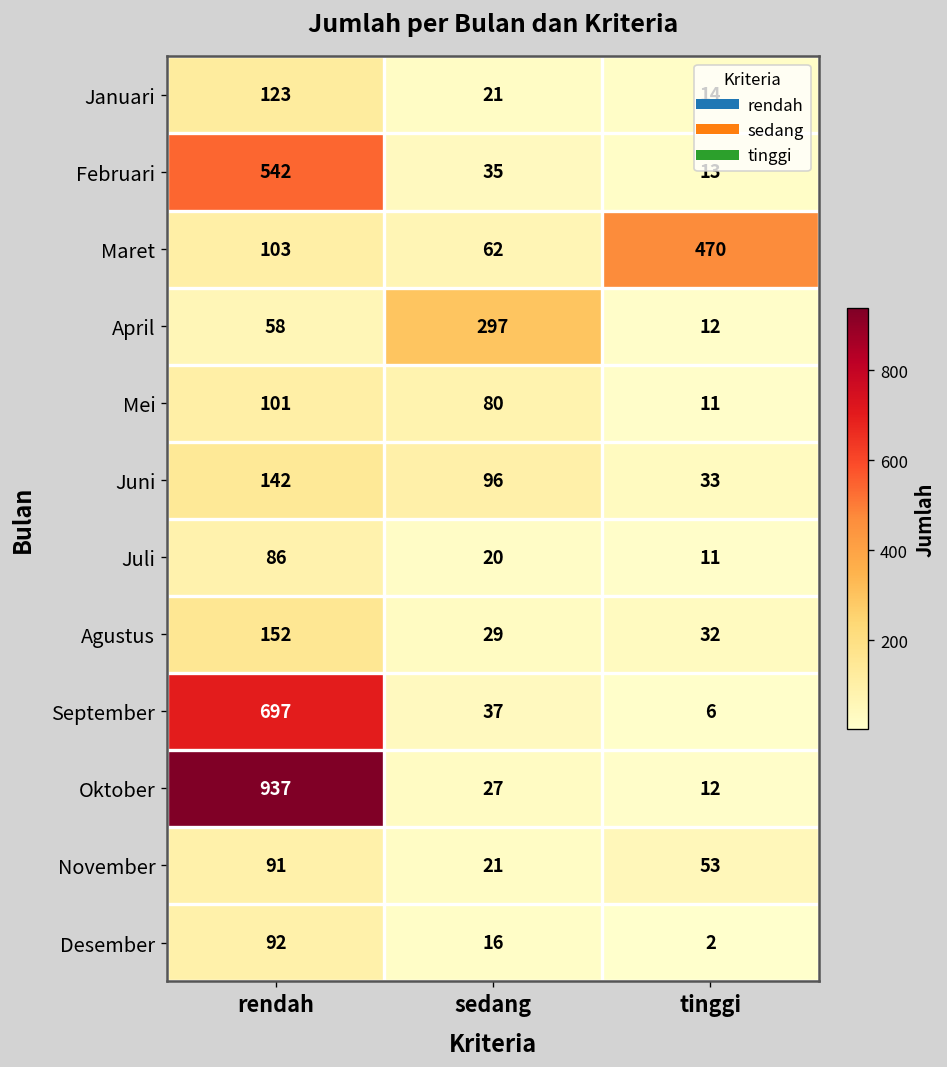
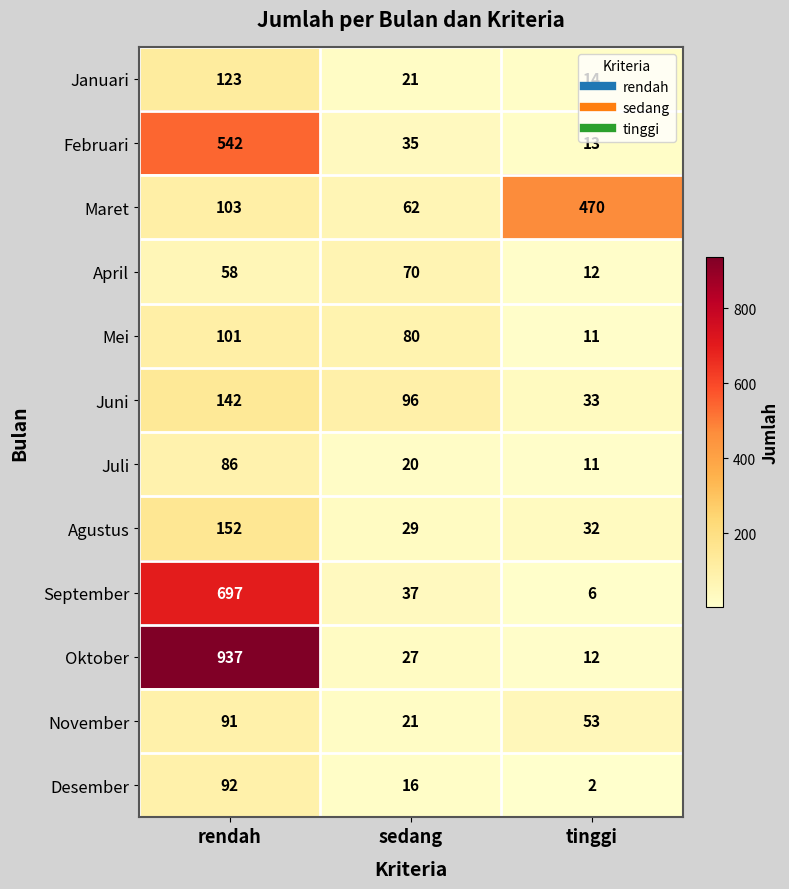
  {
    "Januari": {
      "rendah": 123,
      "sedang": 21
    },
    "Februari": {
      "rendah": 542,
      "sedang": 35
    },
    "Maret": {
      "rendah": 103,
      "sedang": 62,
      "tinggi": 470
    },
    "April": {
      "rendah": 58,
-     "sedang": 297,
+     "sedang": 70,
      "tinggi": 12
    },
    "Mei": {
      "rendah": 101,
      "sedang": 80,
      "tinggi": 11
    },
    "Juni": {
      "rendah": 142,
      "sedang": 96,
      "tinggi": 33
    },
    "Juli": {
      "rendah": 86,
      "sedang": 20,
      "tinggi": 11
    },
    "Agustus": {
      "rendah": 152,
      "sedang": 29,
      "tinggi": 32
    },
    "September": {
      "rendah": 697,
      "sedang": 37,
      "tinggi": 6
    },
    "Oktober": {
      "rendah": 937,
      "sedang": 27,
      "tinggi": 12
    },
    "November": {
      "rendah": 91,
      "sedang": 21,
      "tinggi": 53
    },
    "Desember": {
      "rendah": 92,
      "sedang": 16,
      "tinggi": 2
    }
  }
